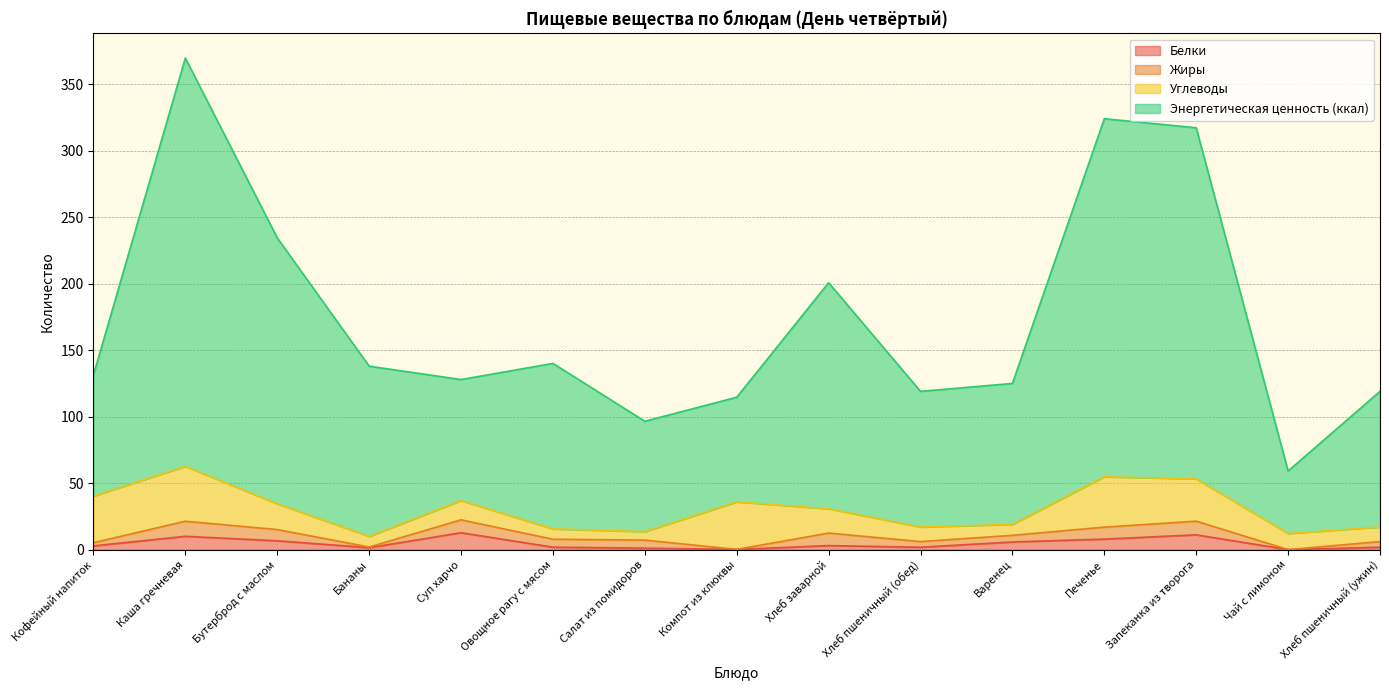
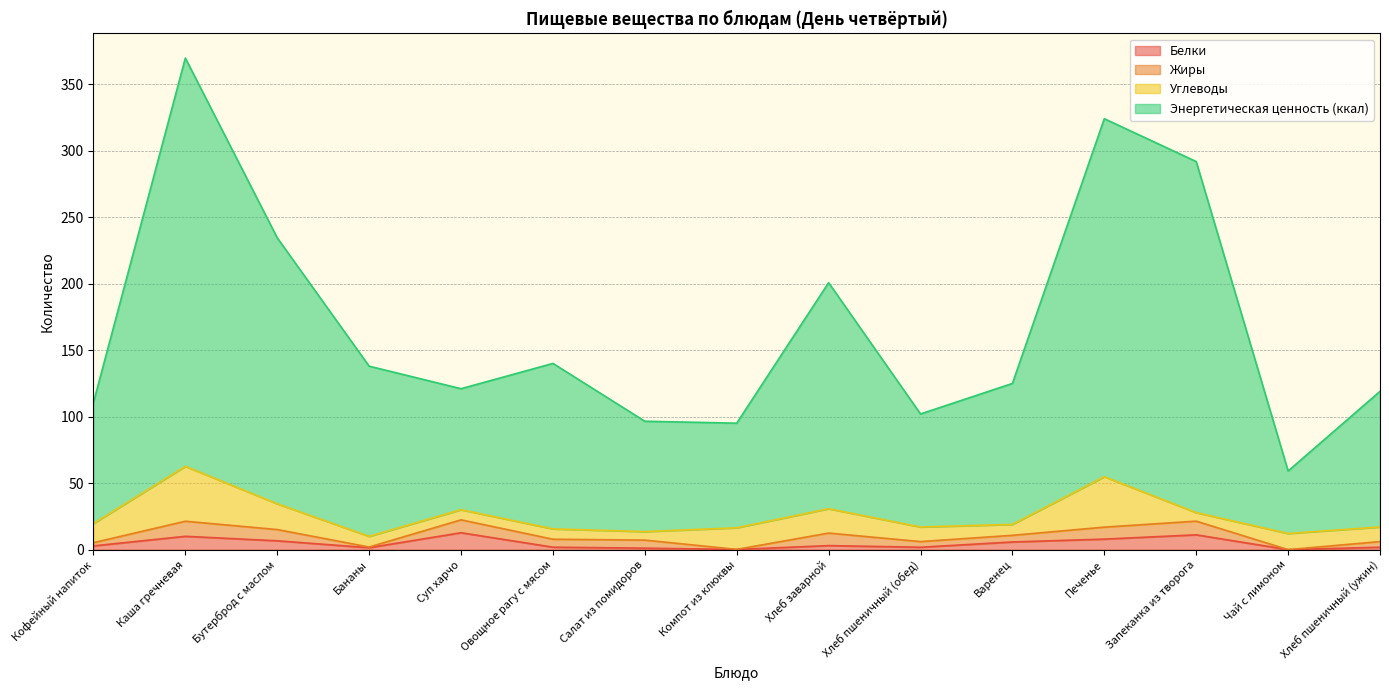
  {
    "Углеводы": {
-     "Кофейный напиток": 35,
+     "Кофейный напиток": 14,
      "Каша гречневая": 41,
      "Бутерброд с маслом": 19,
      "Бананы": 8,
-     "Суп харчо": 15,
+     "Суп харчо": 8,
      "Овощное рагу с мясом": 8,
      "Салат из помидоров": 6,
-     "Компот из клюквы": 36,
+     "Компот из клюквы": 16,
      "Хлеб заварной": 18,
      "Хлеб пшеничный (обед)": 11,
      "Варенец": 8,
      "Печенье": 38,
-     "Запеканка из творога": 32,
+     "Запеканка из творога": 6,
      "Чай с лимоном": 12,
      "Хлеб пшеничный (ужин)": 11
    },
    "Энергетическая ценность (ккал)": {
      "Кофейный напиток": 91,
      "Каша гречневая": 307,
      "Бутерброд с маслом": 200,
      "Бананы": 128,
      "Суп харчо": 91,
      "Овощное рагу с мясом": 124,
      "Салат из помидоров": 83,
      "Компот из клюквы": 79,
      "Хлеб заварной": 170,
-     "Хлеб пшеничный (обед)": 102,
+     "Хлеб пшеничный (обед)": 85,
      "Варенец": 106,
      "Печенье": 269,
      "Запеканка из творога": 264,
      "Чай с лимоном": 47,
      "Хлеб пшеничный (ужин)": 102
    }
  }
